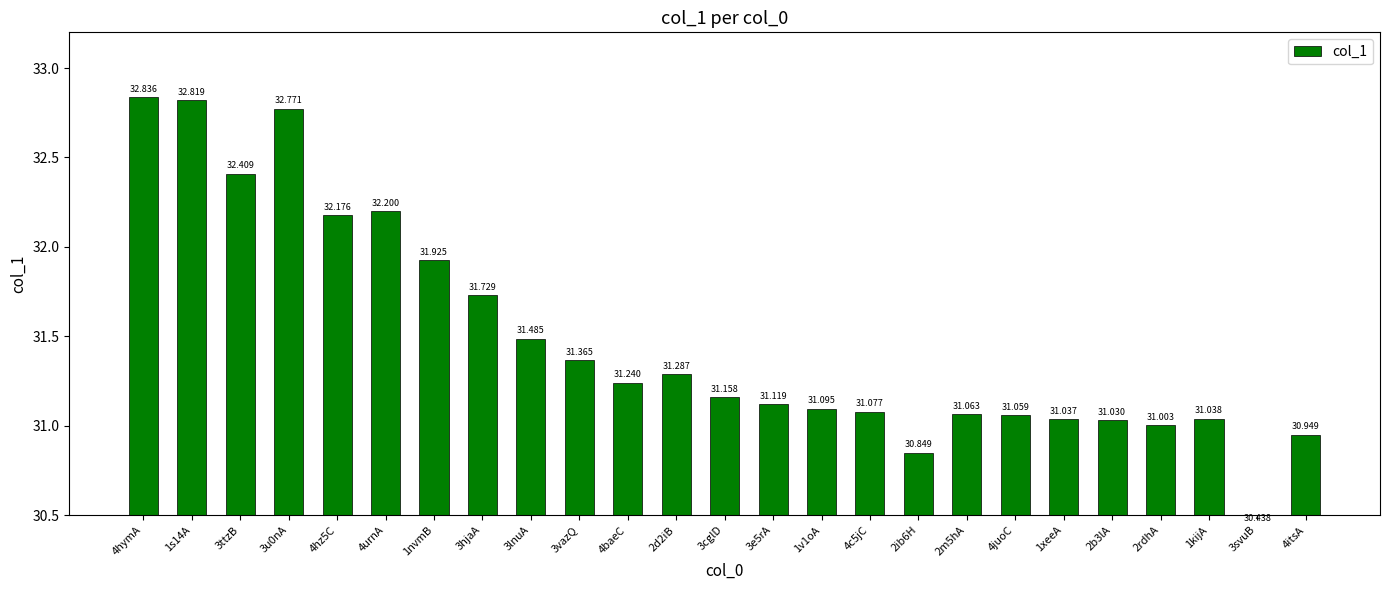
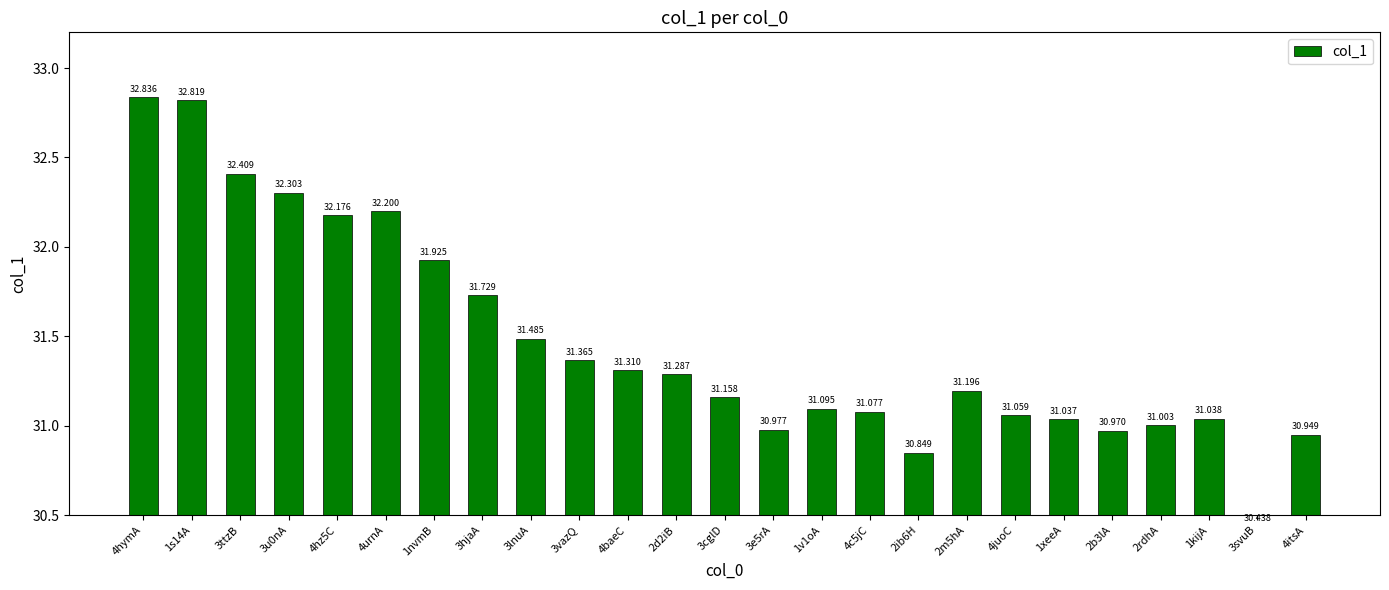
  {
    "4hymA": 32.836,
    "1s14A": 32.819,
    "3ttzB": 32.409,
-   "3u0nA": 32.771,
+   "3u0nA": 32.303,
    "4hz5C": 32.176,
    "4urnA": 32.200,
    "1nvmB": 31.925,
    "3hjaA": 31.729,
    "3lnuA": 31.485,
    "3vazQ": 31.365,
-   "4baeC": 31.240,
+   "4baeC": 31.310,
    "2d2iB": 31.287,
    "3cglD": 31.158,
-   "3e5rA": 31.119,
+   "3e5rA": 30.977,
    "1v1oA": 31.095,
    "4c5jC": 31.077,
    "2ib6H": 30.849,
-   "2m5hA": 31.063,
+   "2m5hA": 31.196,
    "4juoC": 31.059,
    "1xeeA": 31.037,
-   "2b3lA": 31.030,
+   "2b3lA": 30.970,
    "2rdhA": 31.003,
    "1kijA": 31.038,
    "4itsA": 30.949
  }
